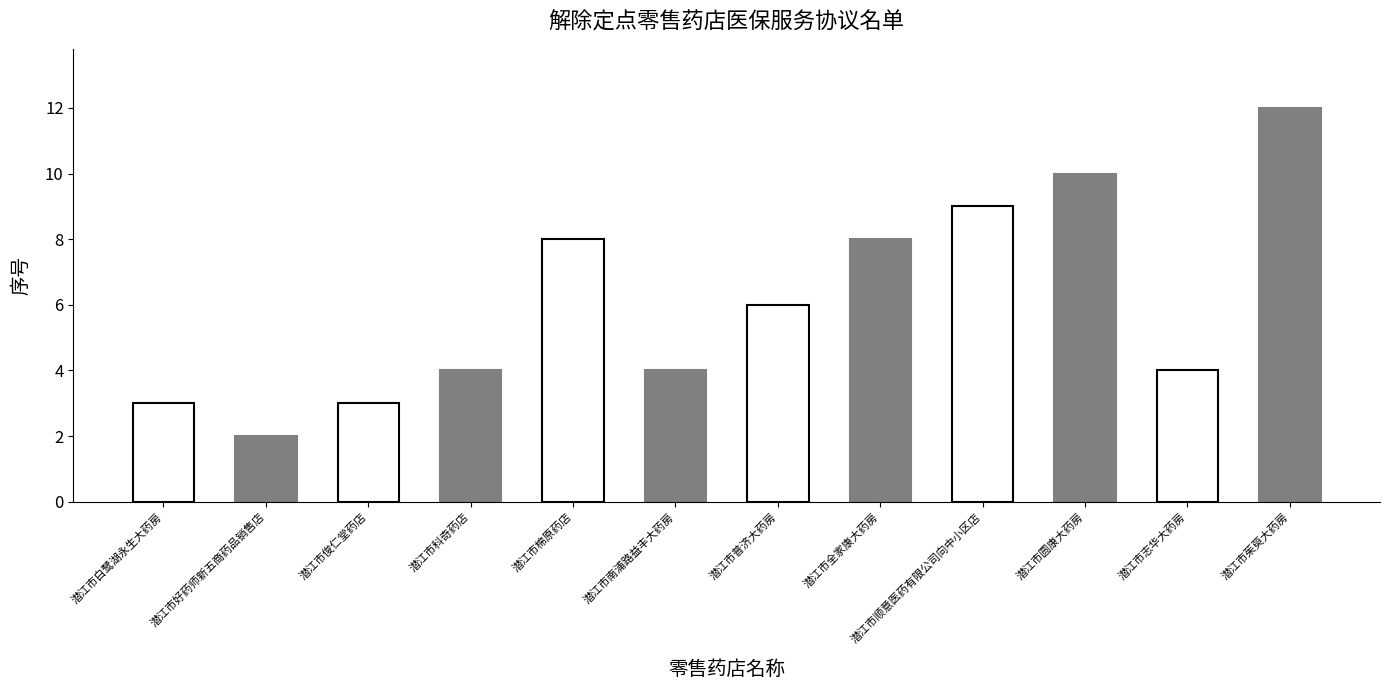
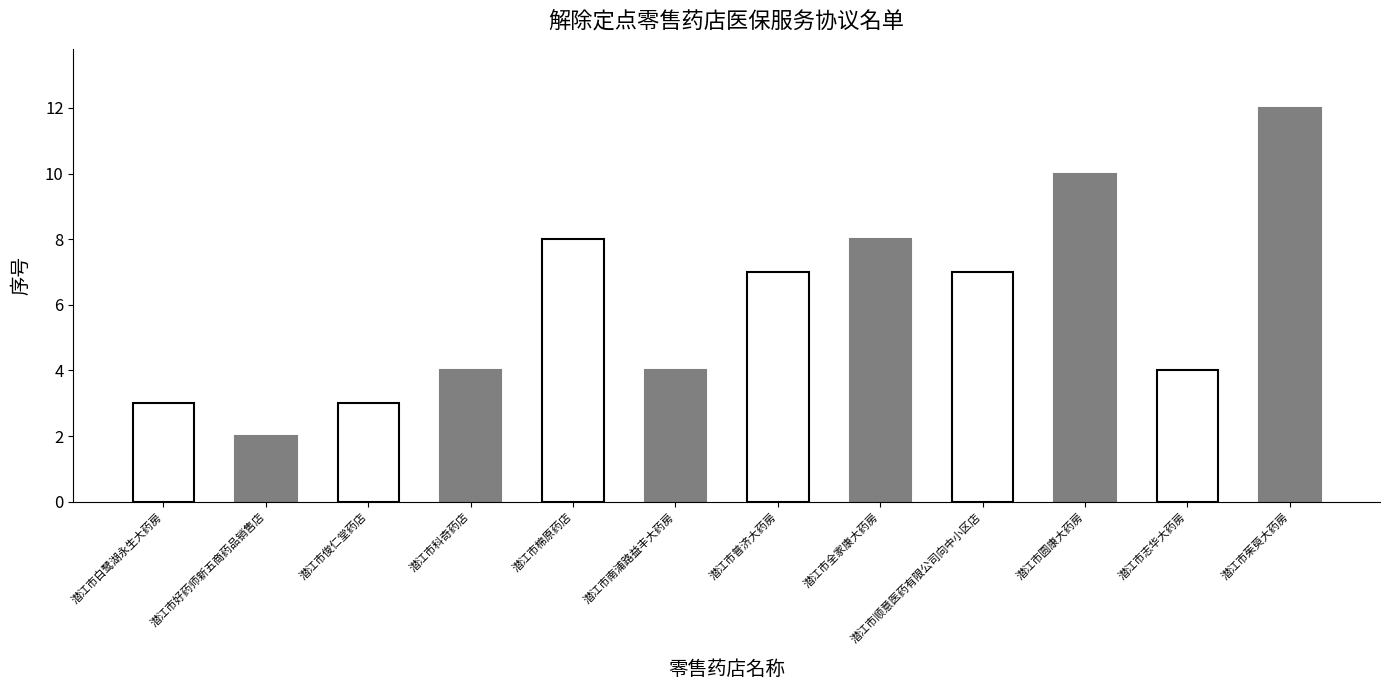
  {
    "潜江市白鹭湖永生大药房": 3,
    "潜江市好药师新五商药品销售店": 2,
    "潜江市俊仁堂药店": 3,
    "潜江市科奇药店": 4,
    "潜江市棉原药店": 8,
    "潜江市南浦路益丰大药房": 4,
-   "潜江市普济大药房": 6,
+   "潜江市普济大药房": 7,
    "潜江市全家康大药房": 8,
-   "潜江市顺意医药有限公司向中小区店": 9,
+   "潜江市顺意医药有限公司向中小区店": 7,
    "潜江市圆康大药房": 10,
    "潜江市志华大药房": 4,
    "潜江市茱萸大药房": 12
  }
